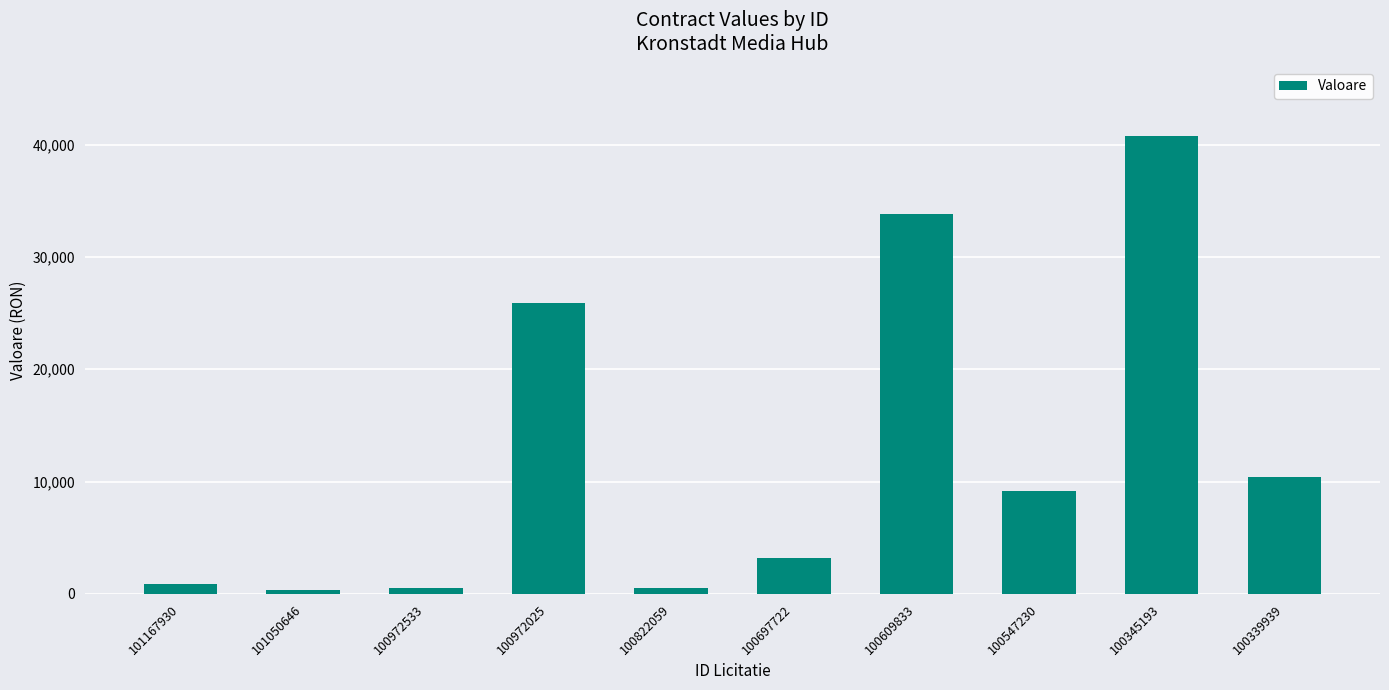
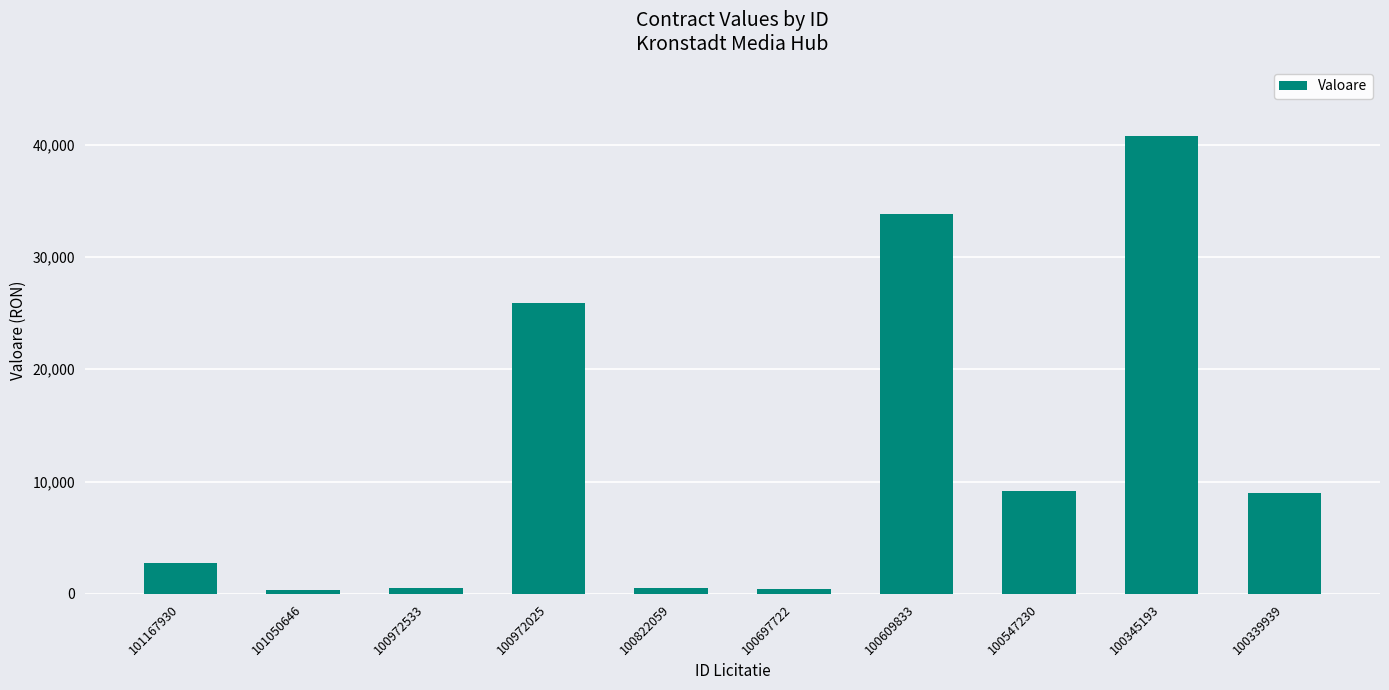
  {
-   "101167930": "900",
+   "101167930": "2,800",
    "101050646": "300",
    "100972533": "500",
    "100972025": "25,900",
    "100822059": "500",
-   "100697722": "3,200",
+   "100697722": "400",
    "100609833": "33,800",
    "100547230": "9,200",
    "100345193": "40,800",
-   "100339939": "10,400"
+   "100339939": "9,000"
  }
